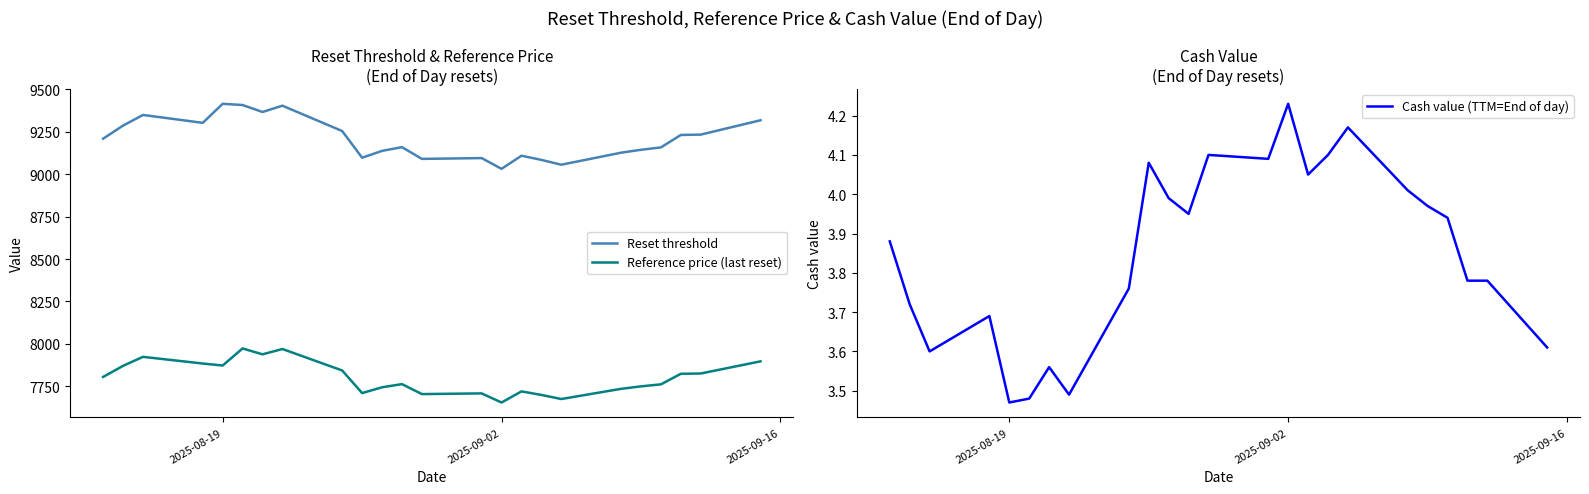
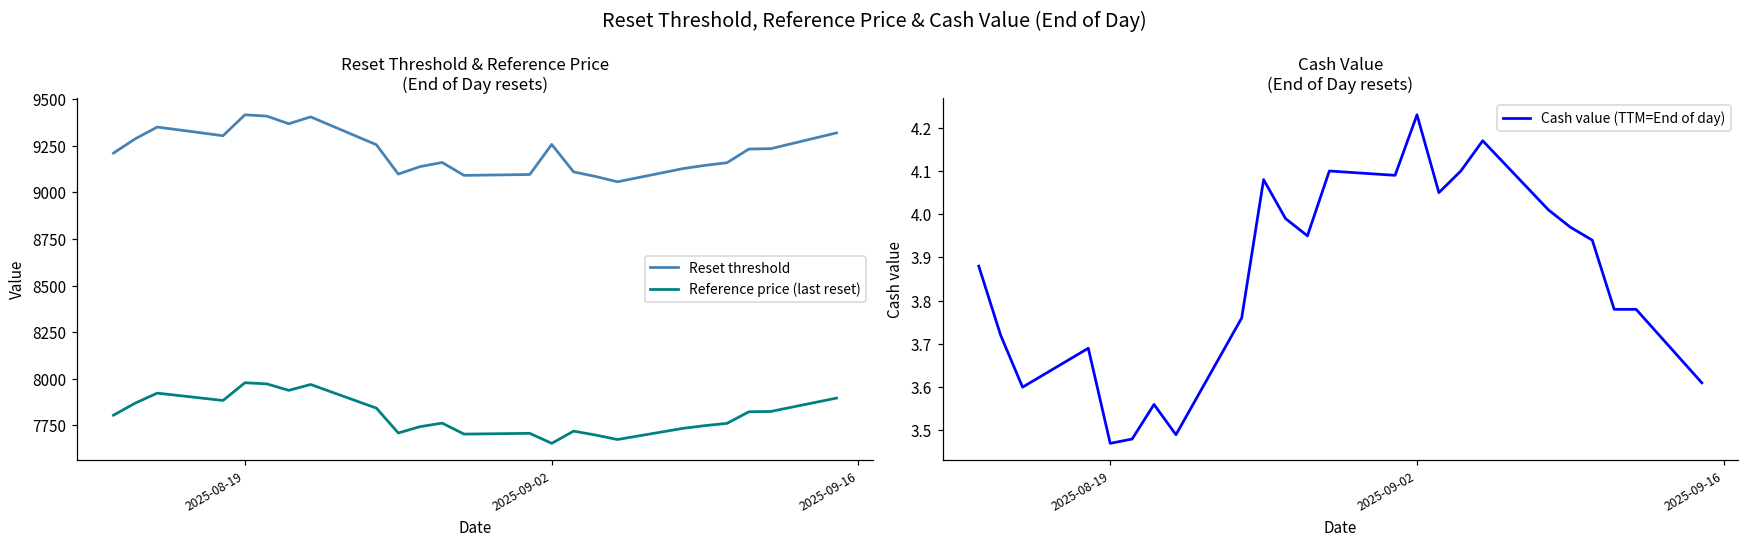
  {
    "Reset Threshold & Reference Price (End of Day resets)": {
      "Reset threshold": {
        "2025-08-19": 9420,
-       "2025-09-02": 9030
+       "2025-09-02": 9260
      },
      "Reference price (last reset)": {
-       "2025-08-19": 7870,
+       "2025-08-19": 7980,
        "2025-09-02": 7650
      }
    },
    "Cash Value (End of Day resets)": {
      "2025-08-19": 3.47,
      "2025-09-02": 4.23
    }
  }
